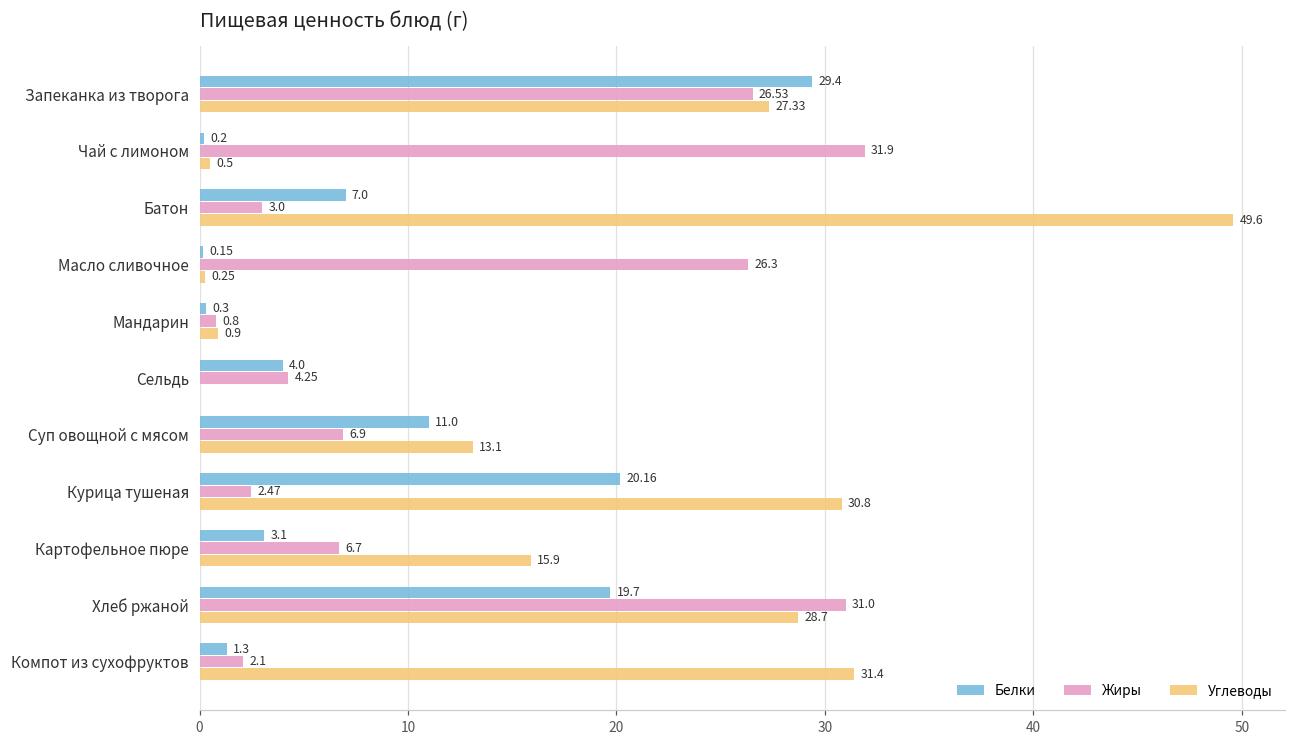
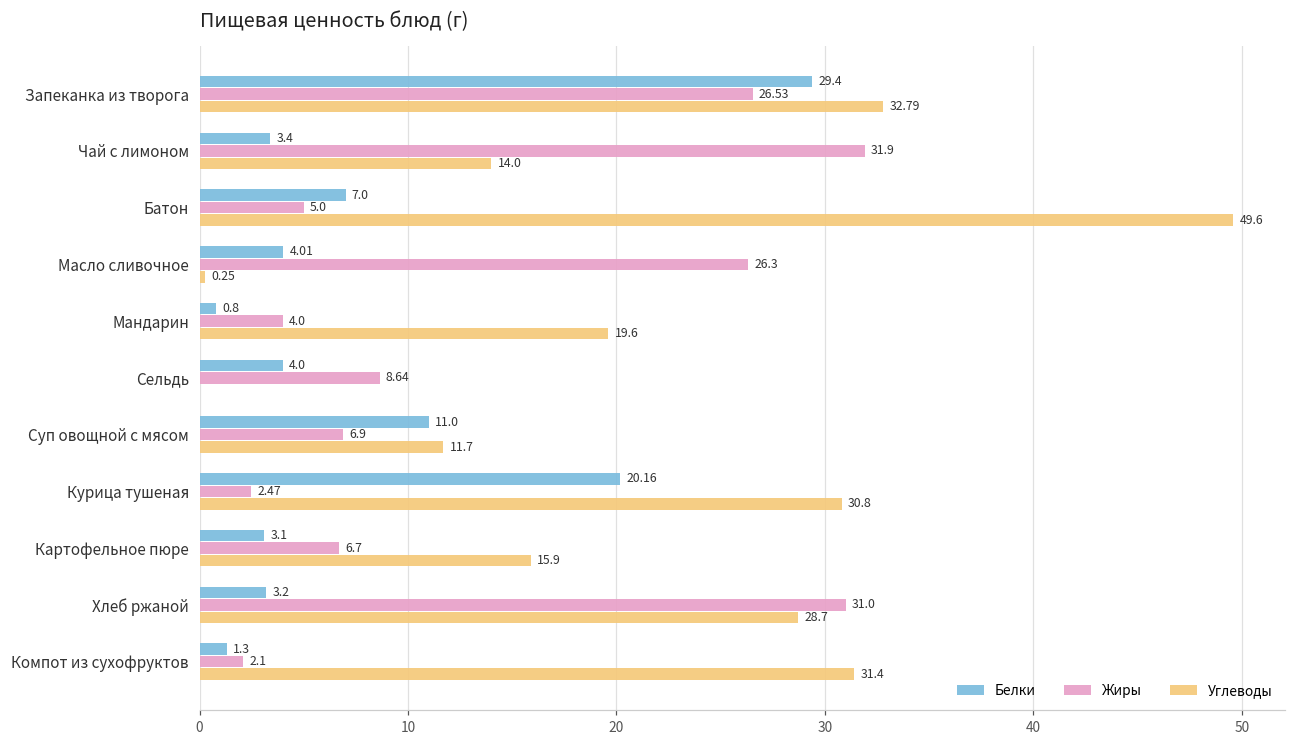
  {
    "Белки": {
      "Запеканка из творога": 29.4,
-     "Чай с лимоном": 0.2,
+     "Чай с лимоном": 3.4,
      "Батон": 7.0,
-     "Масло сливочное": 0.15,
-     "Мандарин": 0.3,
+     "Масло сливочное": 4.01,
+     "Мандарин": 0.8,
      "Сельдь": 4.0,
      "Суп овощной с мясом": 11.0,
      "Курица тушеная": 20.16,
      "Картофельное пюре": 3.1,
-     "Хлеб ржаной": 19.7,
+     "Хлеб ржаной": 3.2,
      "Компот из сухофруктов": 1.3
    },
    "Жиры": {
      "Запеканка из творога": 26.53,
      "Чай с лимоном": 31.9,
-     "Батон": 3.0,
+     "Батон": 5.0,
      "Масло сливочное": 26.3,
-     "Мандарин": 0.8,
-     "Сельдь": 4.25,
+     "Мандарин": 4.0,
+     "Сельдь": 8.64,
      "Суп овощной с мясом": 6.9,
      "Курица тушеная": 2.47,
      "Картофельное пюре": 6.7,
      "Хлеб ржаной": 31.0,
      "Компот из сухофруктов": 2.1
    },
    "Углеводы": {
-     "Запеканка из творога": 27.33,
-     "Чай с лимоном": 0.5,
+     "Запеканка из творога": 32.79,
+     "Чай с лимоном": 14.0,
      "Батон": 49.6,
      "Масло сливочное": 0.25,
-     "Мандарин": 0.9,
-     "Суп овощной с мясом": 13.1,
+     "Мандарин": 19.6,
+     "Суп овощной с мясом": 11.7,
      "Курица тушеная": 30.8,
      "Картофельное пюре": 15.9,
      "Хлеб ржаной": 28.7,
      "Компот из сухофруктов": 31.4
    }
  }
